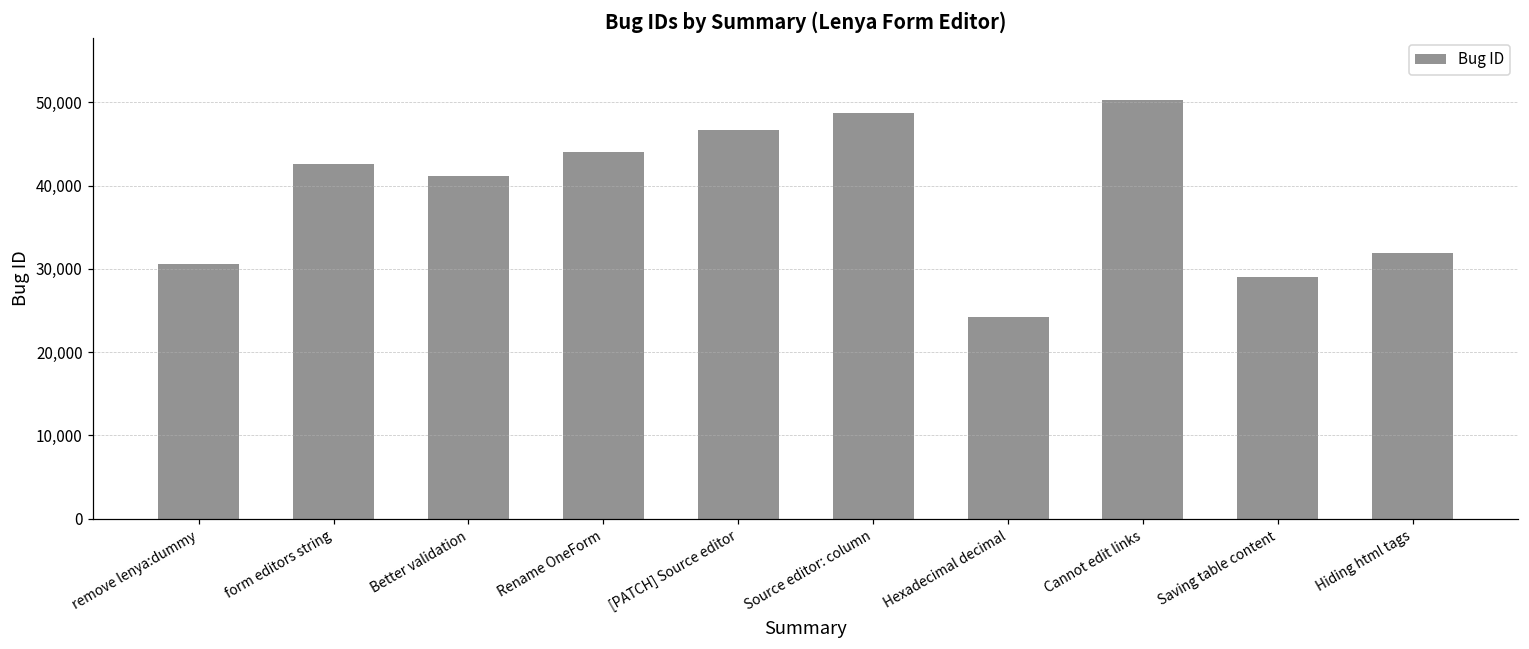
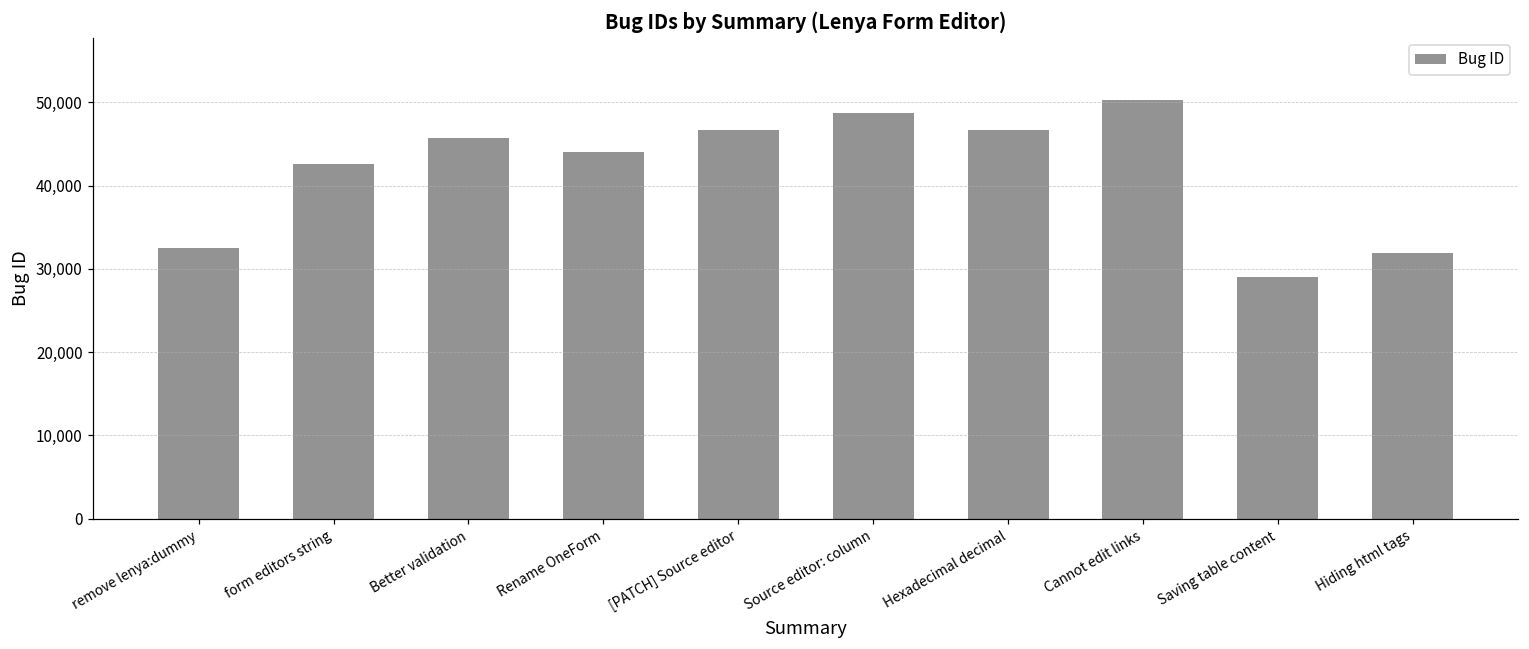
  {
-   "remove lenya:dummy": "31,000",
+   "remove lenya:dummy": "33,000",
    "form editors string": "43,000",
-   "Better validation": "41,000",
+   "Better validation": "46,000",
    "Rename OneForm": "44,000",
    "[PATCH] Source editor": "47,000",
    "Source editor: column": "49,000",
-   "Hexadecimal decimal": "24,000",
+   "Hexadecimal decimal": "47,000",
    "Cannot edit links": "50,000",
    "Saving table content": "29,000",
    "Hiding html tags": "32,000"
  }
